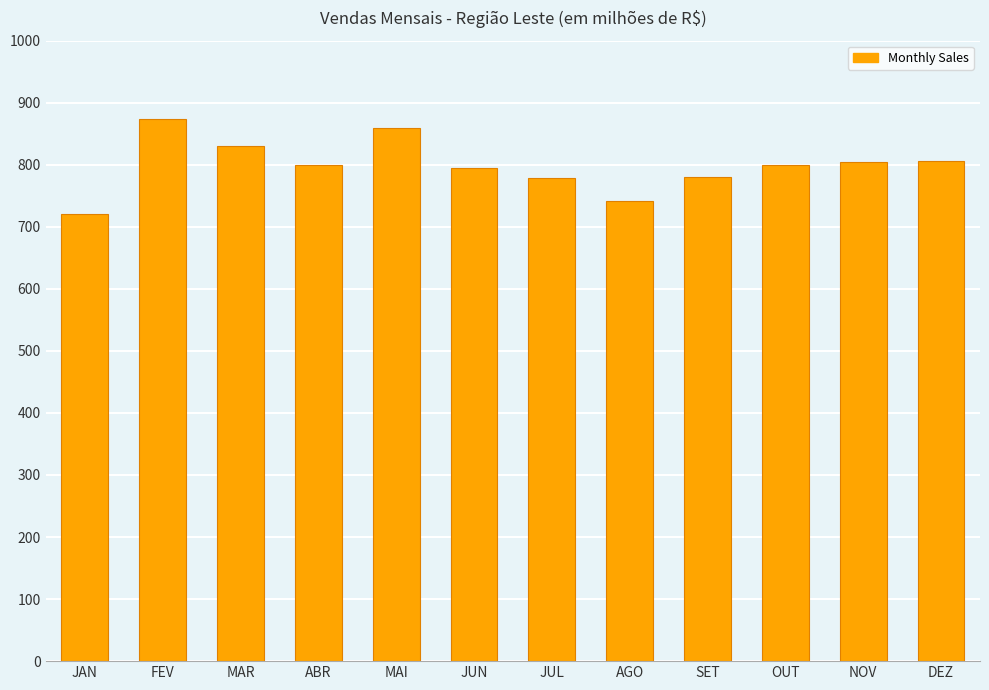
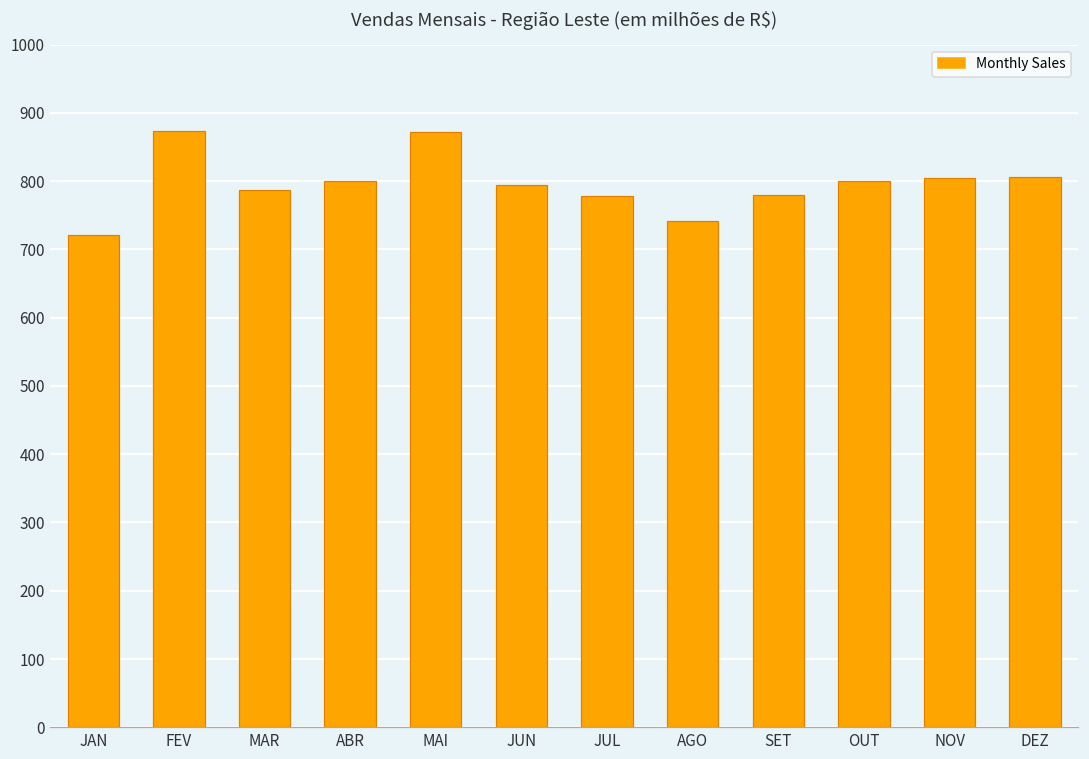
  {
    "JAN": 720,
    "FEV": 870,
-   "MAR": 830,
+   "MAR": 790,
    "ABR": 800,
-   "MAI": 860,
+   "MAI": 870,
    "JUN": 790,
    "JUL": 780,
    "AGO": 740,
    "SET": 780,
    "OUT": 800,
    "NOV": 800,
    "DEZ": 810
  }
